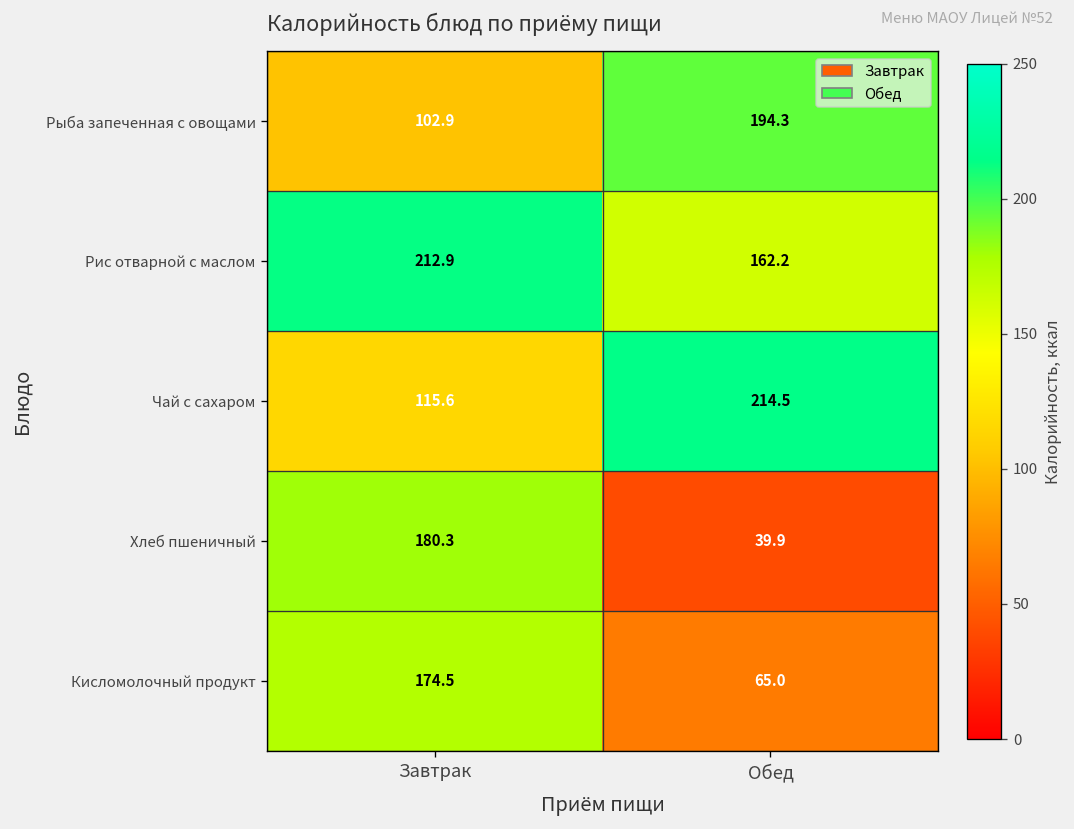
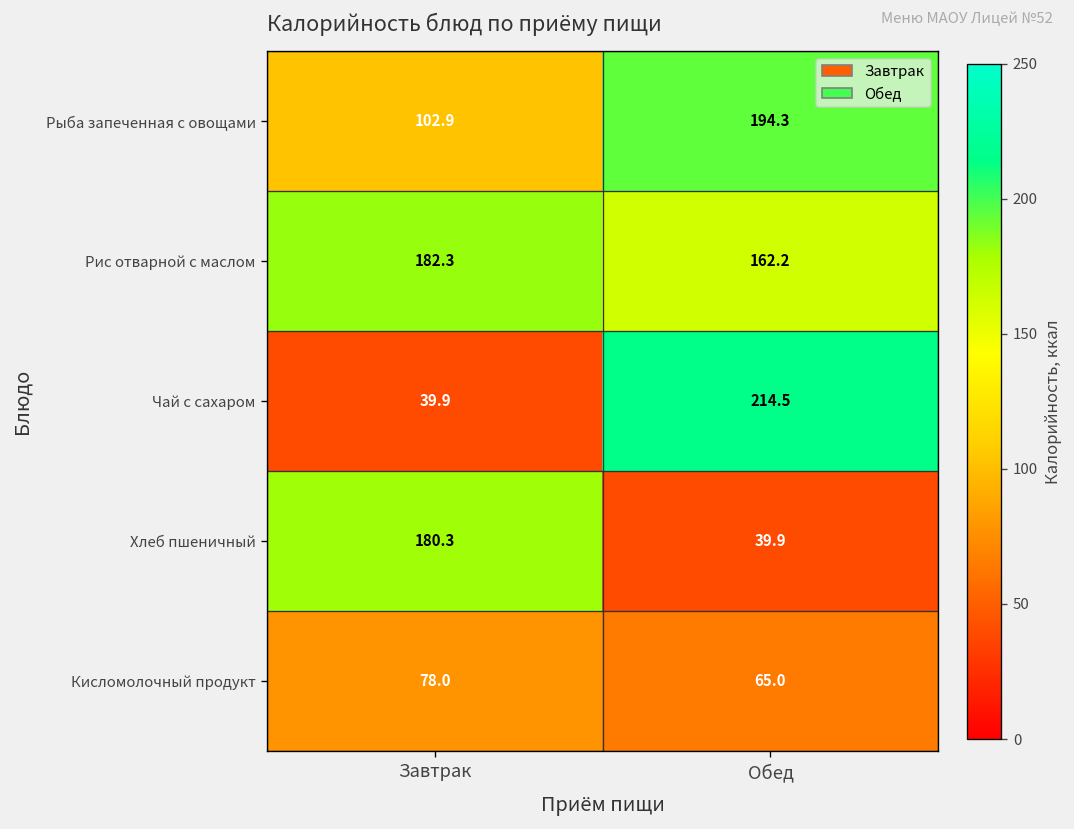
  {
    "Рыба запеченная с овощами": {
      "Завтрак": 102.9,
      "Обед": 194.3
    },
    "Рис отварной с маслом": {
-     "Завтрак": 212.9,
+     "Завтрак": 182.3,
      "Обед": 162.2
    },
    "Чай с сахаром": {
-     "Завтрак": 115.6,
+     "Завтрак": 39.9,
      "Обед": 214.5
    },
    "Хлеб пшеничный": {
      "Завтрак": 180.3,
      "Обед": 39.9
    },
    "Кисломолочный продукт": {
-     "Завтрак": 174.5,
+     "Завтрак": 78.0,
      "Обед": 65.0
    }
  }
